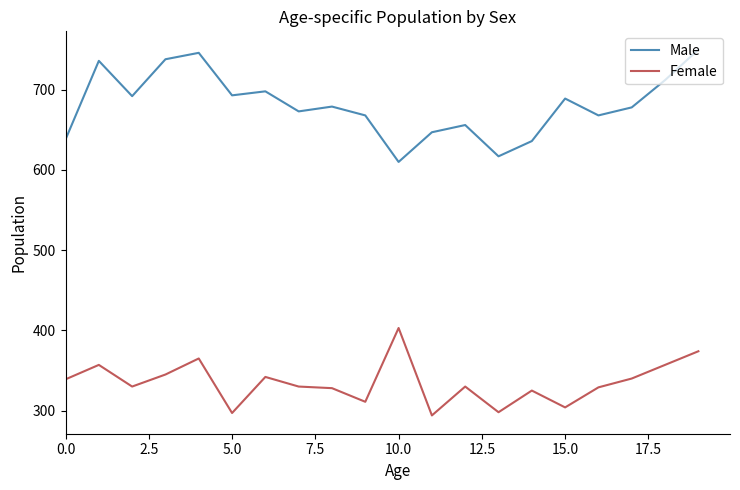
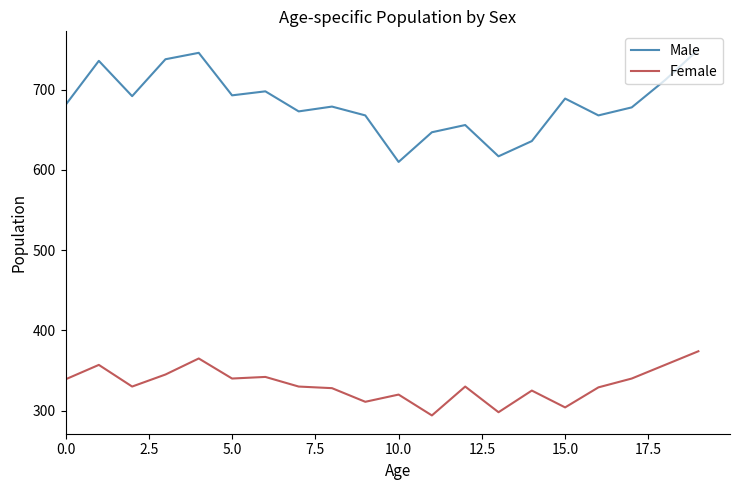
  {
    "Male": {
-     "0.0": 640,
+     "0.0": 680,
      "5.0": 690,
      "10.0": 610,
      "15.0": 690
    },
    "Female": {
      "0.0": 340,
-     "5.0": 300,
-     "10.0": 400,
+     "5.0": 340,
+     "10.0": 320,
      "15.0": 300
    }
  }
